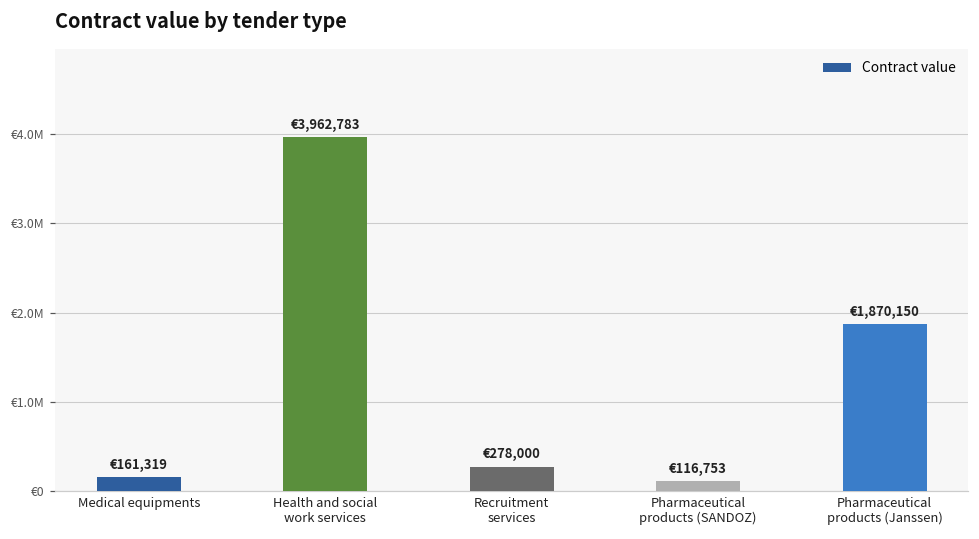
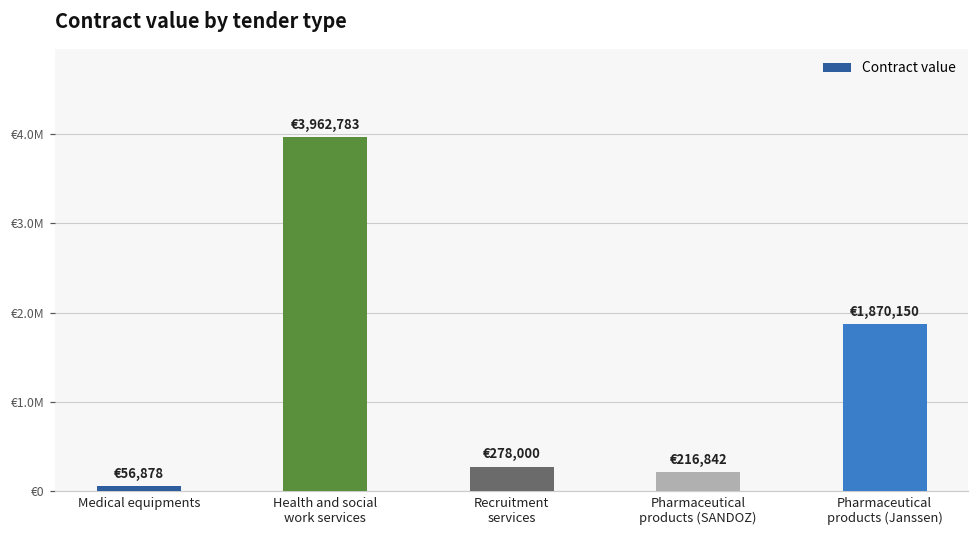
  {
-   "Medical equipments": "€161,319",
+   "Medical equipments": "€56,878",
    "Health and social work services": "€3,962,783",
    "Recruitment services": "€278,000",
-   "Pharmaceutical products (SANDOZ)": "€116,753",
+   "Pharmaceutical products (SANDOZ)": "€216,842",
    "Pharmaceutical products (Janssen)": "€1,870,150"
  }
